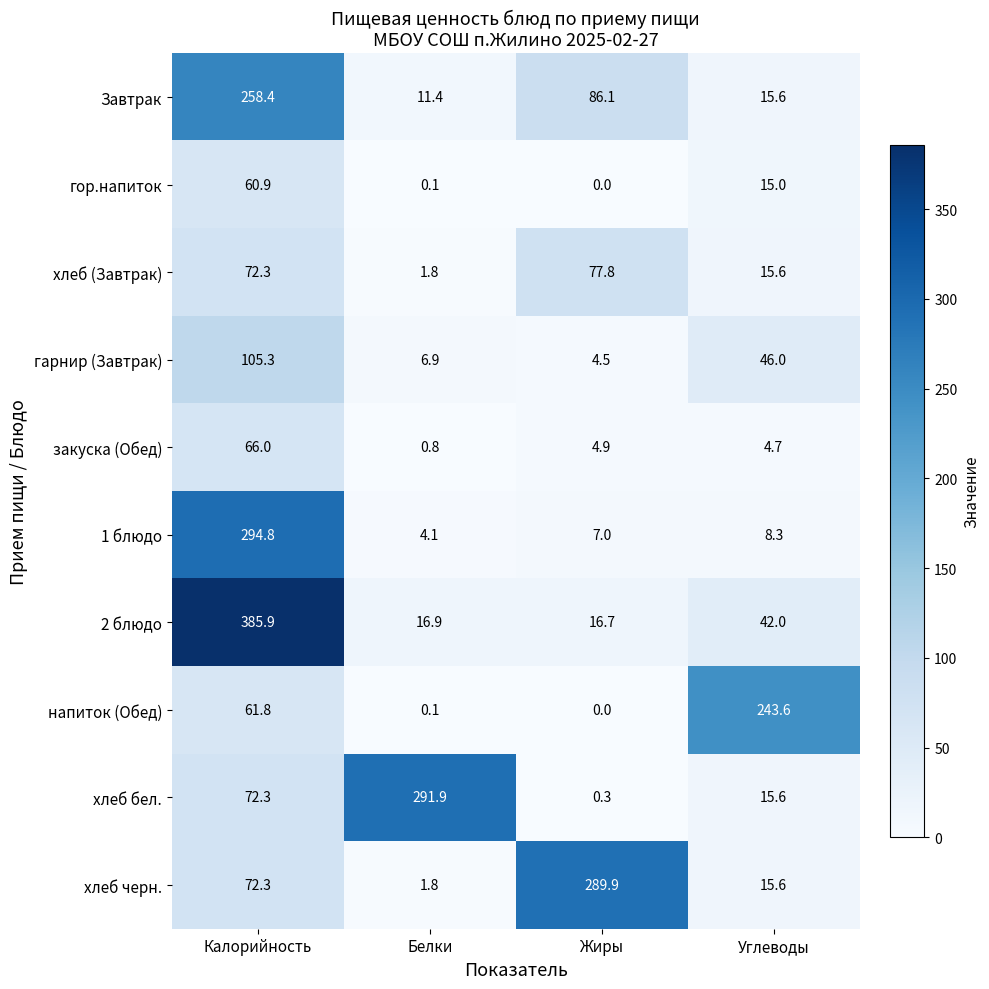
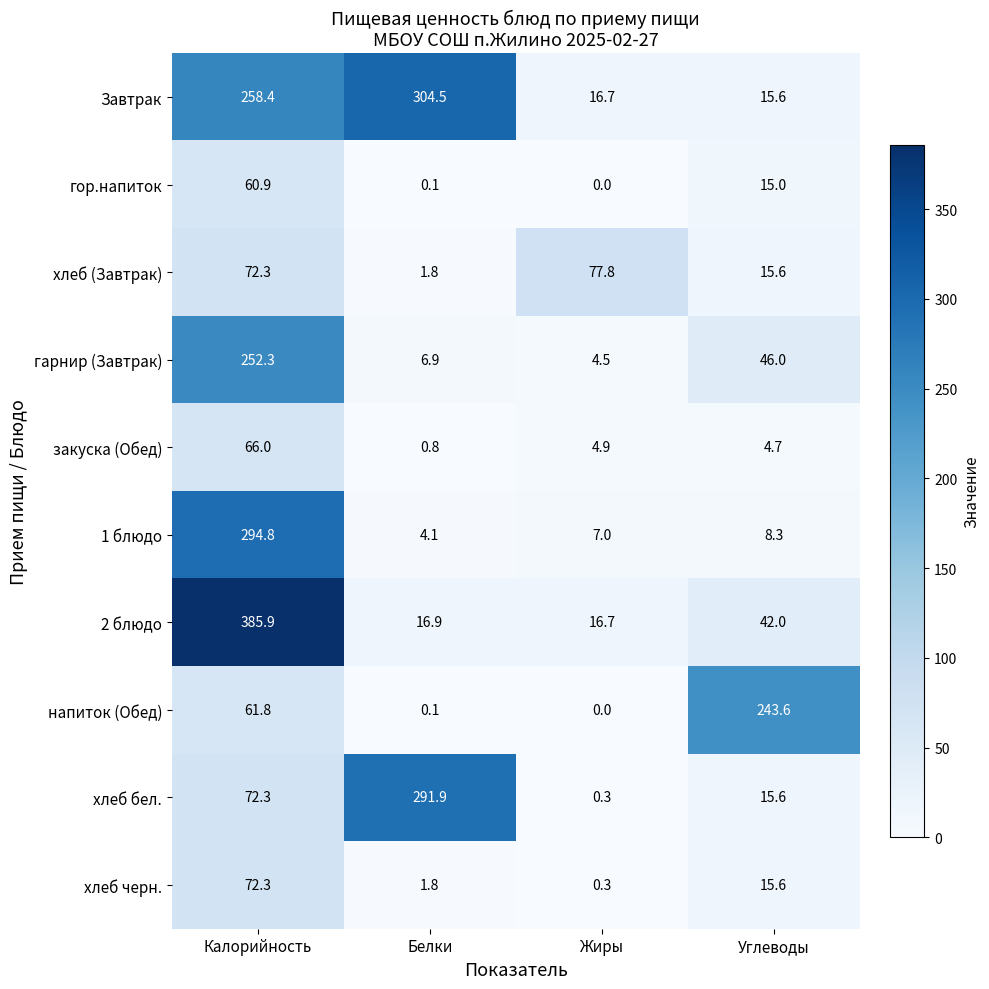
  {
    "Завтрак": {
      "Калорийность": 258.4,
-     "Белки": 11.4,
-     "Жиры": 86.1,
+     "Белки": 304.5,
+     "Жиры": 16.7,
      "Углеводы": 15.6
    },
    "гор.напиток": {
      "Калорийность": 60.9,
      "Белки": 0.1,
      "Жиры": 0.0,
      "Углеводы": 15.0
    },
    "хлеб (Завтрак)": {
      "Калорийность": 72.3,
      "Белки": 1.8,
      "Жиры": 77.8,
      "Углеводы": 15.6
    },
    "гарнир (Завтрак)": {
-     "Калорийность": 105.3,
+     "Калорийность": 252.3,
      "Белки": 6.9,
      "Жиры": 4.5,
      "Углеводы": 46.0
    },
    "закуска (Обед)": {
      "Калорийность": 66.0,
      "Белки": 0.8,
      "Жиры": 4.9,
      "Углеводы": 4.7
    },
    "1 блюдо": {
      "Калорийность": 294.8,
      "Белки": 4.1,
      "Жиры": 7.0,
      "Углеводы": 8.3
    },
    "2 блюдо": {
      "Калорийность": 385.9,
      "Белки": 16.9,
      "Жиры": 16.7,
      "Углеводы": 42.0
    },
    "напиток (Обед)": {
      "Калорийность": 61.8,
      "Белки": 0.1,
      "Жиры": 0.0,
      "Углеводы": 243.6
    },
    "хлеб бел.": {
      "Калорийность": 72.3,
      "Белки": 291.9,
      "Жиры": 0.3,
      "Углеводы": 15.6
    },
    "хлеб черн.": {
      "Калорийность": 72.3,
      "Белки": 1.8,
-     "Жиры": 289.9,
+     "Жиры": 0.3,
      "Углеводы": 15.6
    }
  }
